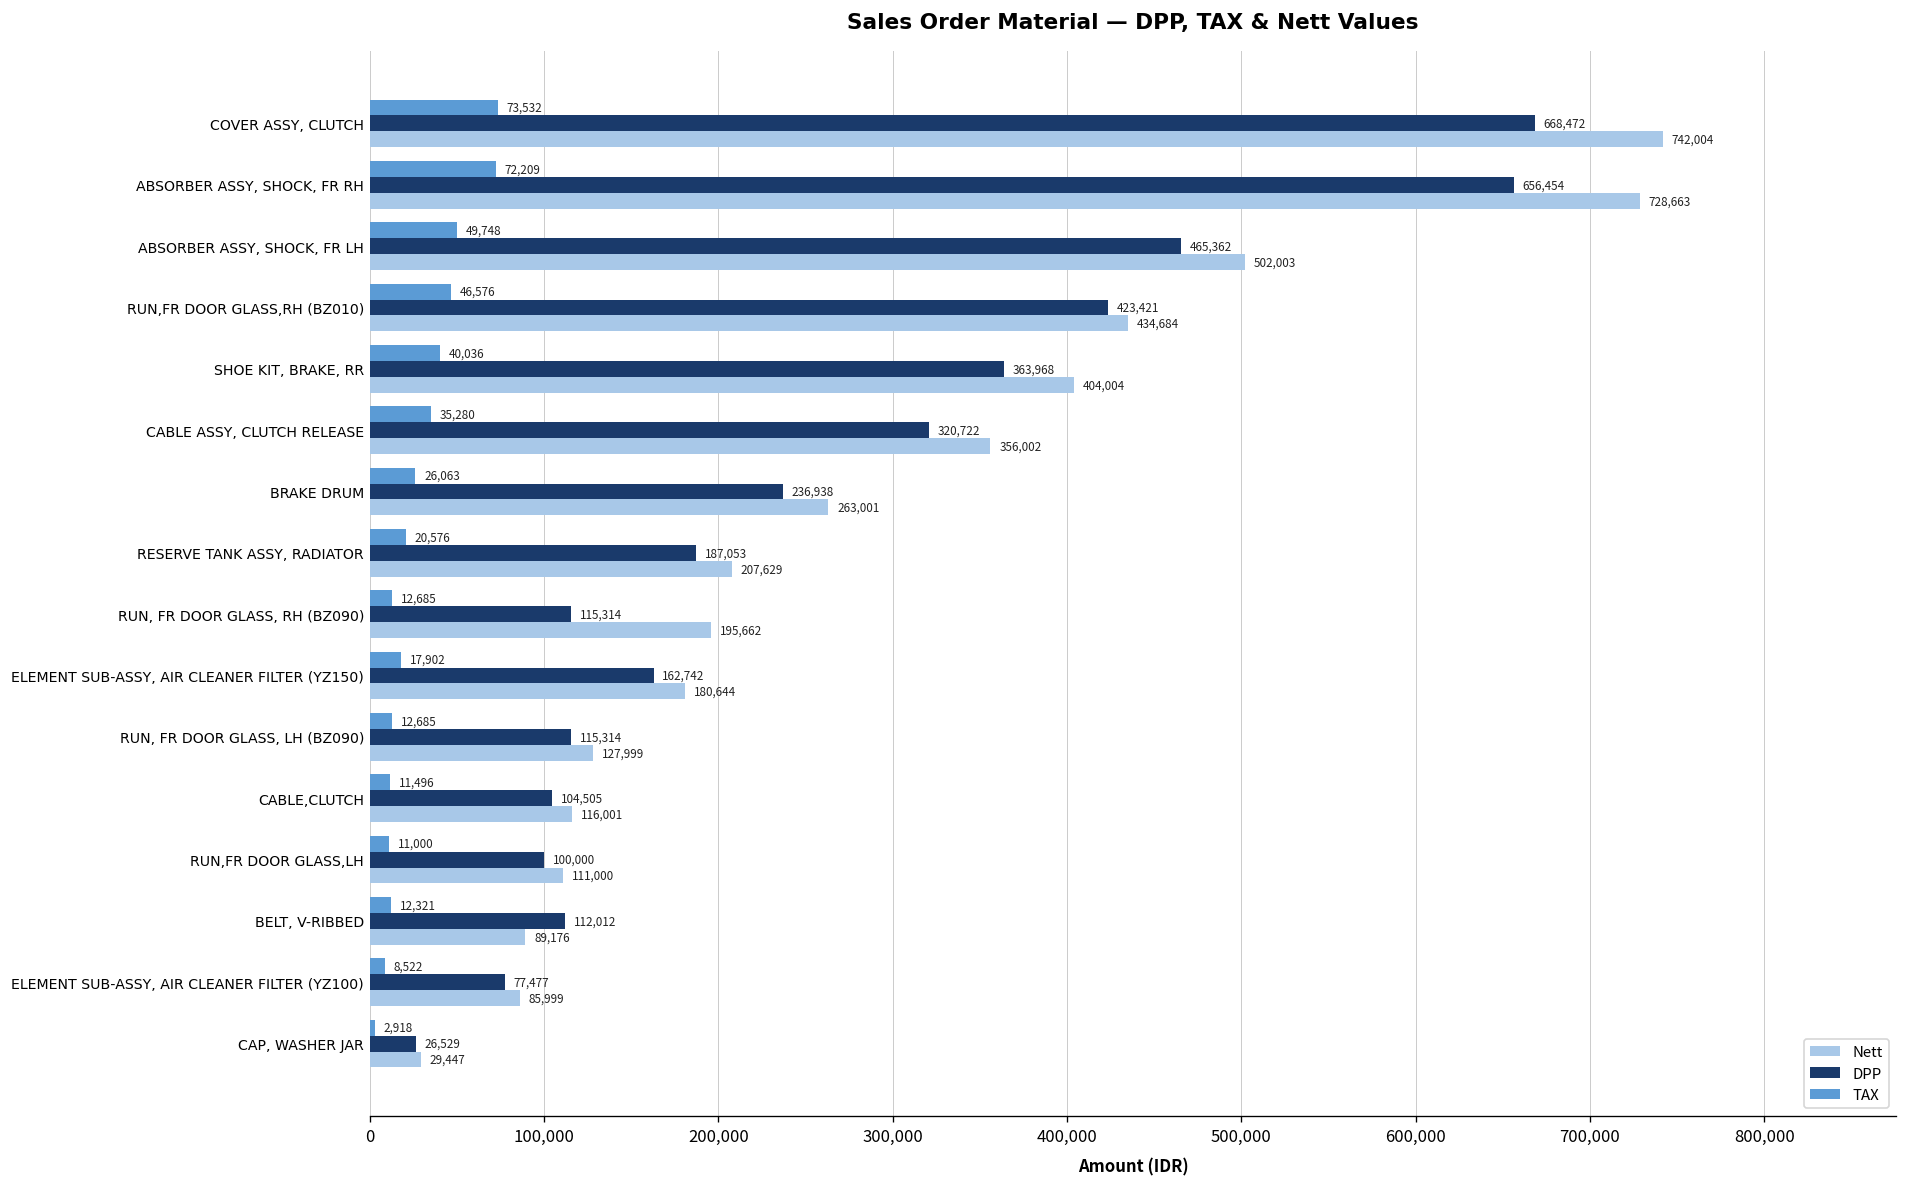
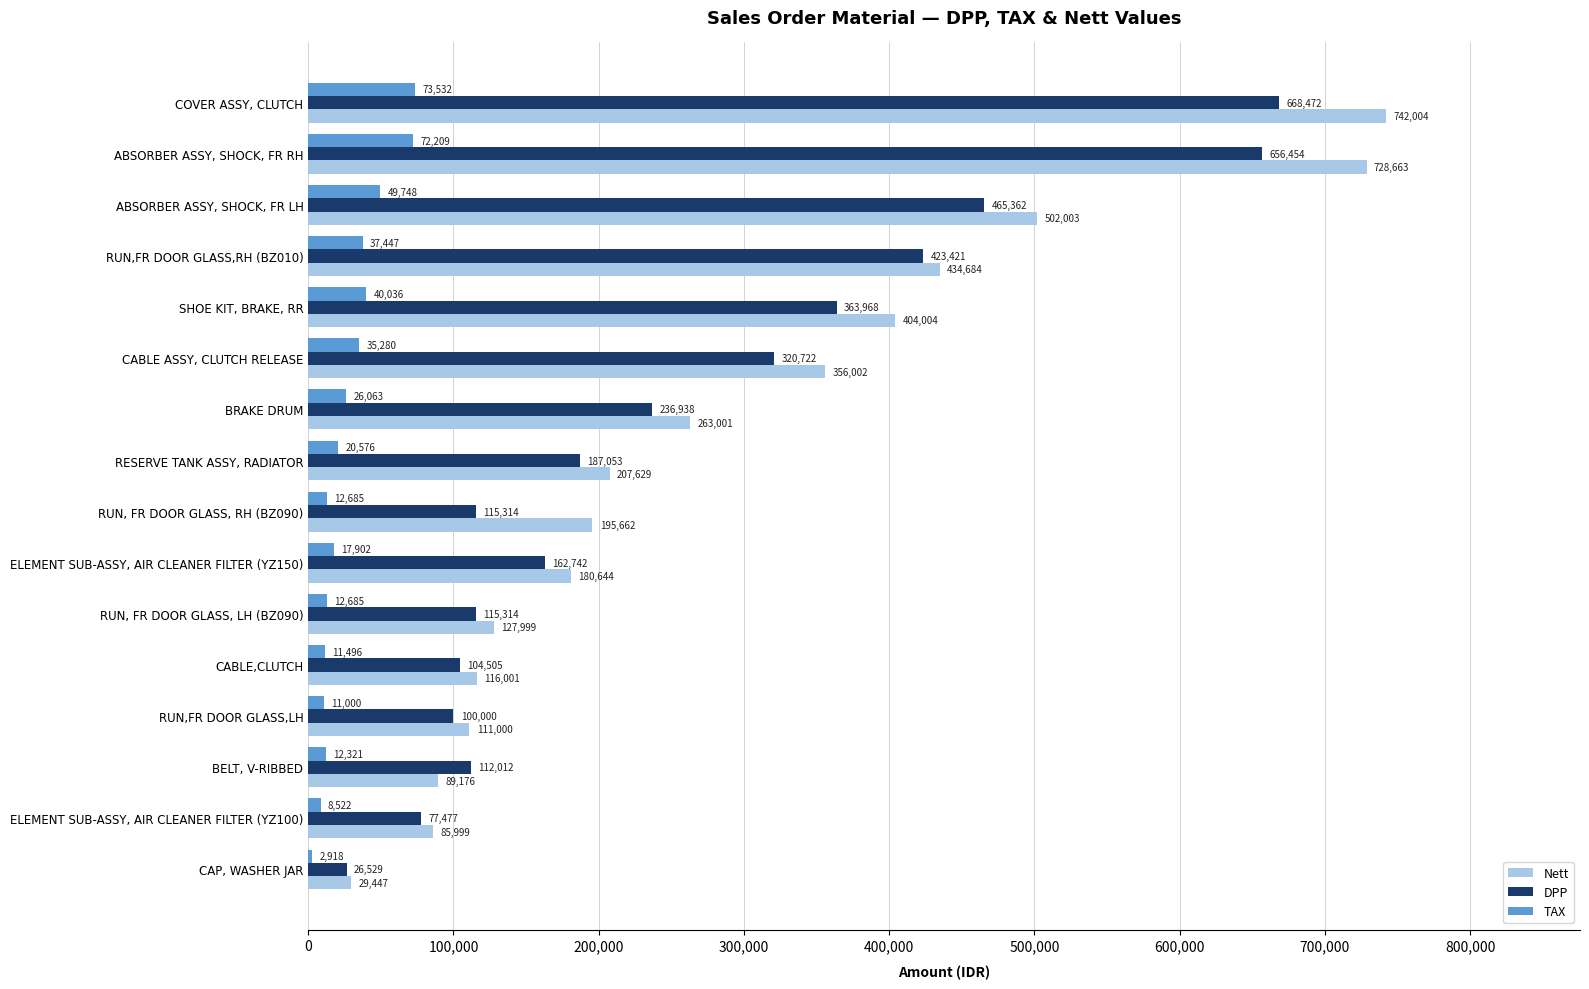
  {
    "Nett": {
      "COVER ASSY, CLUTCH": "742,004",
      "ABSORBER ASSY, SHOCK, FR RH": "728,663",
      "ABSORBER ASSY, SHOCK, FR LH": "502,003",
      "RUN,FR DOOR GLASS,RH (BZ010)": "434,684",
      "SHOE KIT, BRAKE, RR": "404,004",
      "CABLE ASSY, CLUTCH RELEASE": "356,002",
      "BRAKE DRUM": "263,001",
      "RESERVE TANK ASSY, RADIATOR": "207,629",
      "RUN, FR DOOR GLASS, RH (BZ090)": "195,662",
      "ELEMENT SUB-ASSY, AIR CLEANER FILTER (YZ150)": "180,644",
      "RUN, FR DOOR GLASS, LH (BZ090)": "127,999",
      "CABLE,CLUTCH": "116,001",
      "RUN,FR DOOR GLASS,LH": "111,000",
      "BELT, V-RIBBED": "89,176",
      "ELEMENT SUB-ASSY, AIR CLEANER FILTER (YZ100)": "85,999",
      "CAP, WASHER JAR": "29,447"
    },
    "DPP": {
      "COVER ASSY, CLUTCH": "668,472",
      "ABSORBER ASSY, SHOCK, FR RH": "656,454",
      "ABSORBER ASSY, SHOCK, FR LH": "465,362",
      "RUN,FR DOOR GLASS,RH (BZ010)": "423,421",
      "SHOE KIT, BRAKE, RR": "363,968",
      "CABLE ASSY, CLUTCH RELEASE": "320,722",
      "BRAKE DRUM": "236,938",
      "RESERVE TANK ASSY, RADIATOR": "187,053",
      "RUN, FR DOOR GLASS, RH (BZ090)": "115,314",
      "ELEMENT SUB-ASSY, AIR CLEANER FILTER (YZ150)": "162,742",
      "RUN, FR DOOR GLASS, LH (BZ090)": "115,314",
      "CABLE,CLUTCH": "104,505",
      "RUN,FR DOOR GLASS,LH": "100,000",
      "BELT, V-RIBBED": "112,012",
      "ELEMENT SUB-ASSY, AIR CLEANER FILTER (YZ100)": "77,477",
      "CAP, WASHER JAR": "26,529"
    },
    "TAX": {
      "COVER ASSY, CLUTCH": "73,532",
      "ABSORBER ASSY, SHOCK, FR RH": "72,209",
      "ABSORBER ASSY, SHOCK, FR LH": "49,748",
-     "RUN,FR DOOR GLASS,RH (BZ010)": "46,576",
+     "RUN,FR DOOR GLASS,RH (BZ010)": "37,447",
      "SHOE KIT, BRAKE, RR": "40,036",
      "CABLE ASSY, CLUTCH RELEASE": "35,280",
      "BRAKE DRUM": "26,063",
      "RESERVE TANK ASSY, RADIATOR": "20,576",
      "RUN, FR DOOR GLASS, RH (BZ090)": "12,685",
      "ELEMENT SUB-ASSY, AIR CLEANER FILTER (YZ150)": "17,902",
      "RUN, FR DOOR GLASS, LH (BZ090)": "12,685",
      "CABLE,CLUTCH": "11,496",
      "RUN,FR DOOR GLASS,LH": "11,000",
      "BELT, V-RIBBED": "12,321",
      "ELEMENT SUB-ASSY, AIR CLEANER FILTER (YZ100)": "8,522",
      "CAP, WASHER JAR": "2,918"
    }
  }
